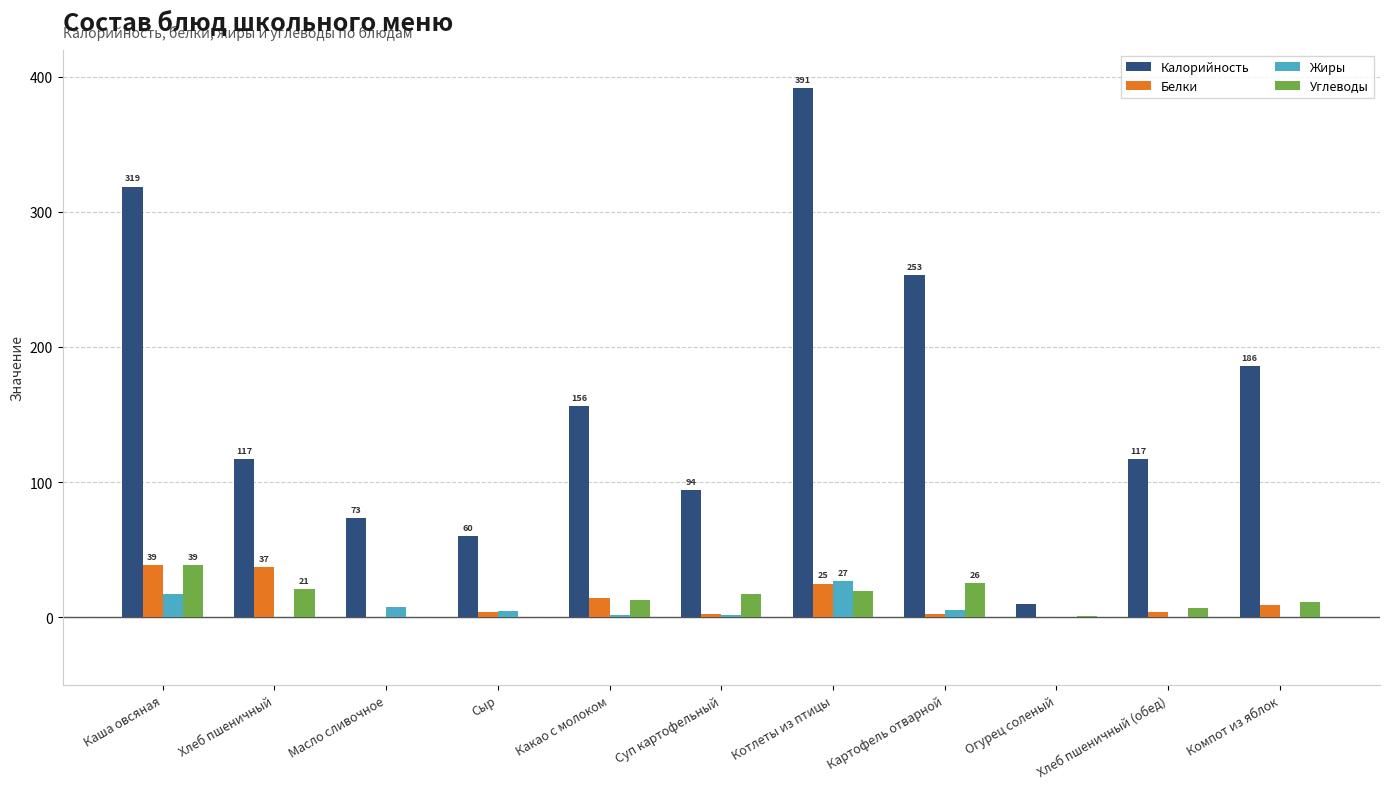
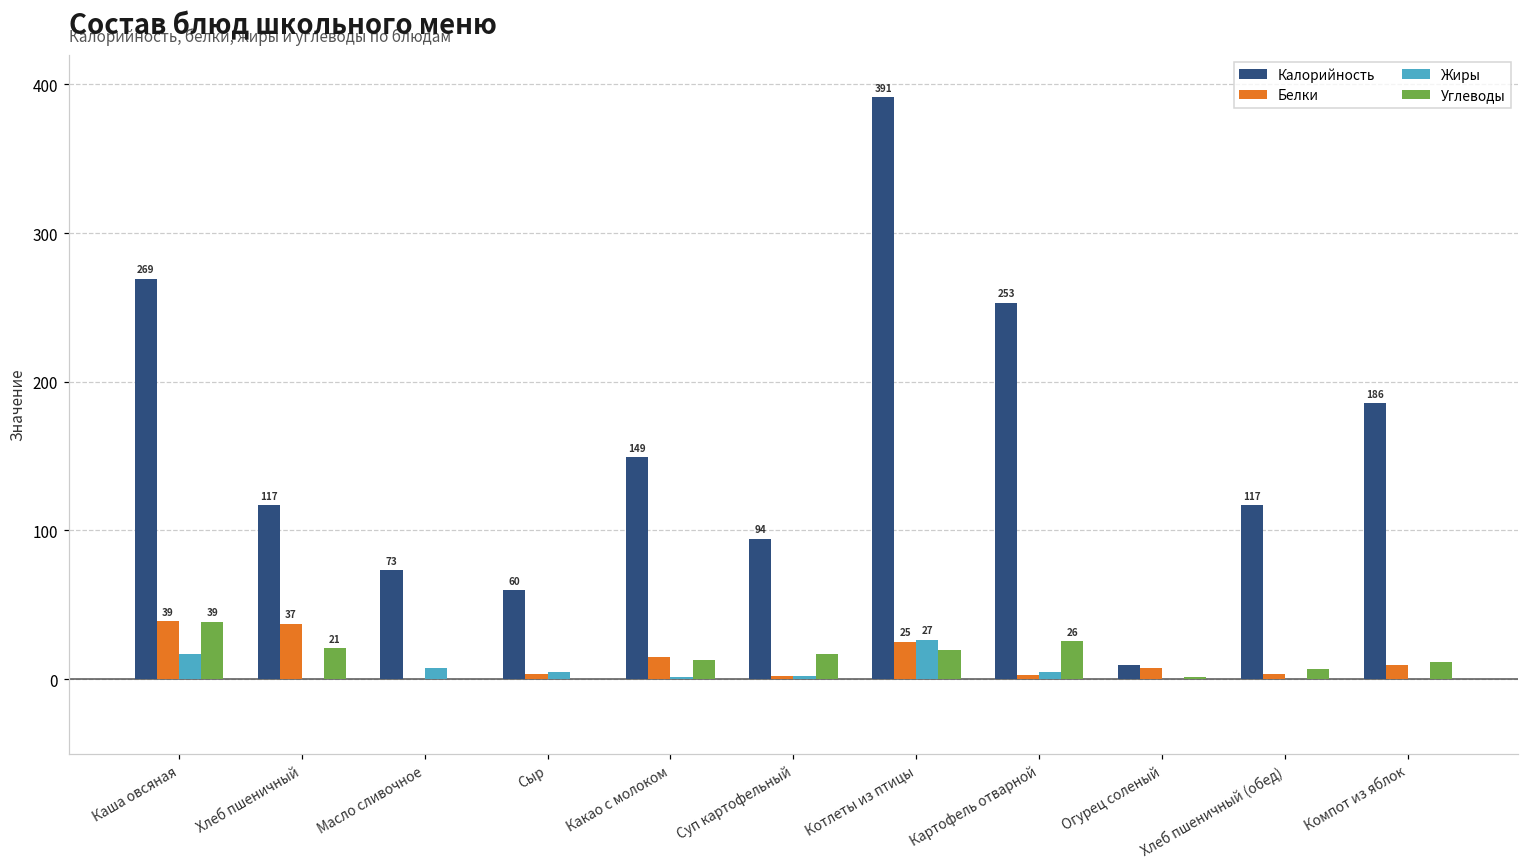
  {
    "Калорийность": {
-     "Каша овсяная": 319,
+     "Каша овсяная": 269,
      "Хлеб пшеничный": 117,
      "Масло сливочное": 73,
      "Сыр": 60,
-     "Какао с молоком": 156,
+     "Какао с молоком": 149,
      "Суп картофельный": 94,
      "Котлеты из птицы": 391,
      "Картофель отварной": 253,
      "Хлеб пшеничный (обед)": 117,
      "Компот из яблок": 186
    },
    "Белки": {
      "Сыр": 4,
      "Какао с молоком": 15,
      "Суп картофельный": 2,
      "Картофель отварной": 3,
-     "Огурец соленый": 1,
+     "Огурец соленый": 8,
      "Хлеб пшеничный (обед)": 4,
      "Компот из яблок": 10
    },
    "Жиры": {
      "Котлеты из птицы": 27
    },
    "Углеводы": {
      "Каша овсяная": 39,
      "Хлеб пшеничный": 21,
      "Картофель отварной": 26
    }
  }
